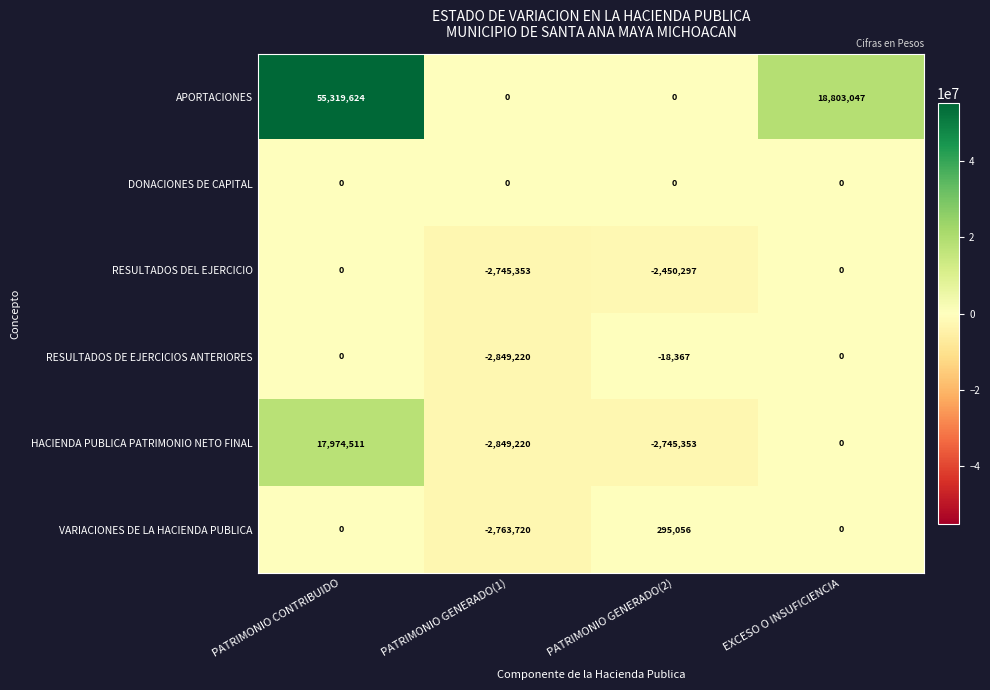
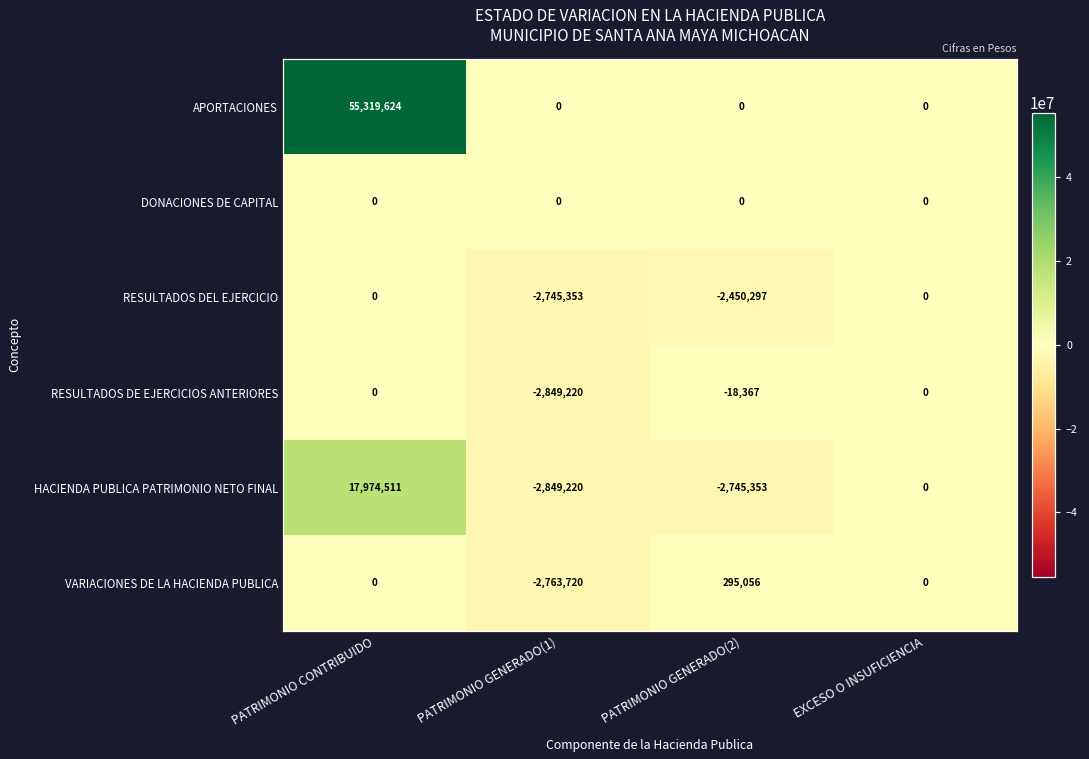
  {
    "APORTACIONES": {
      "PATRIMONIO CONTRIBUIDO": "55,319,624",
      "PATRIMONIO GENERADO(1)": "0",
      "PATRIMONIO GENERADO(2)": "0",
-     "EXCESO O INSUFICIENCIA": "18,803,047"
+     "EXCESO O INSUFICIENCIA": "0"
    },
    "DONACIONES DE CAPITAL": {
      "PATRIMONIO CONTRIBUIDO": "0",
      "PATRIMONIO GENERADO(1)": "0",
      "PATRIMONIO GENERADO(2)": "0",
      "EXCESO O INSUFICIENCIA": "0"
    },
    "RESULTADOS DEL EJERCICIO": {
      "PATRIMONIO CONTRIBUIDO": "0",
      "PATRIMONIO GENERADO(1)": "-2,745,353",
      "PATRIMONIO GENERADO(2)": "-2,450,297",
      "EXCESO O INSUFICIENCIA": "0"
    },
    "RESULTADOS DE EJERCICIOS ANTERIORES": {
      "PATRIMONIO CONTRIBUIDO": "0",
      "PATRIMONIO GENERADO(1)": "-2,849,220",
      "PATRIMONIO GENERADO(2)": "-18,367",
      "EXCESO O INSUFICIENCIA": "0"
    },
    "HACIENDA PUBLICA PATRIMONIO NETO FINAL": {
      "PATRIMONIO CONTRIBUIDO": "17,974,511",
      "PATRIMONIO GENERADO(1)": "-2,849,220",
      "PATRIMONIO GENERADO(2)": "-2,745,353",
      "EXCESO O INSUFICIENCIA": "0"
    },
    "VARIACIONES DE LA HACIENDA PUBLICA": {
      "PATRIMONIO CONTRIBUIDO": "0",
      "PATRIMONIO GENERADO(1)": "-2,763,720",
      "PATRIMONIO GENERADO(2)": "295,056",
      "EXCESO O INSUFICIENCIA": "0"
    }
  }
